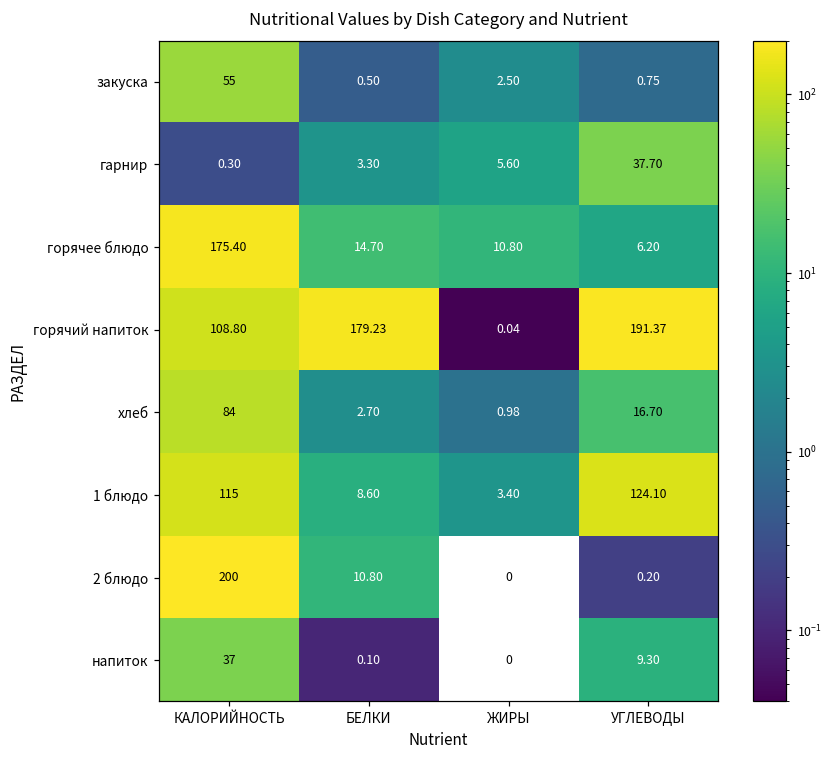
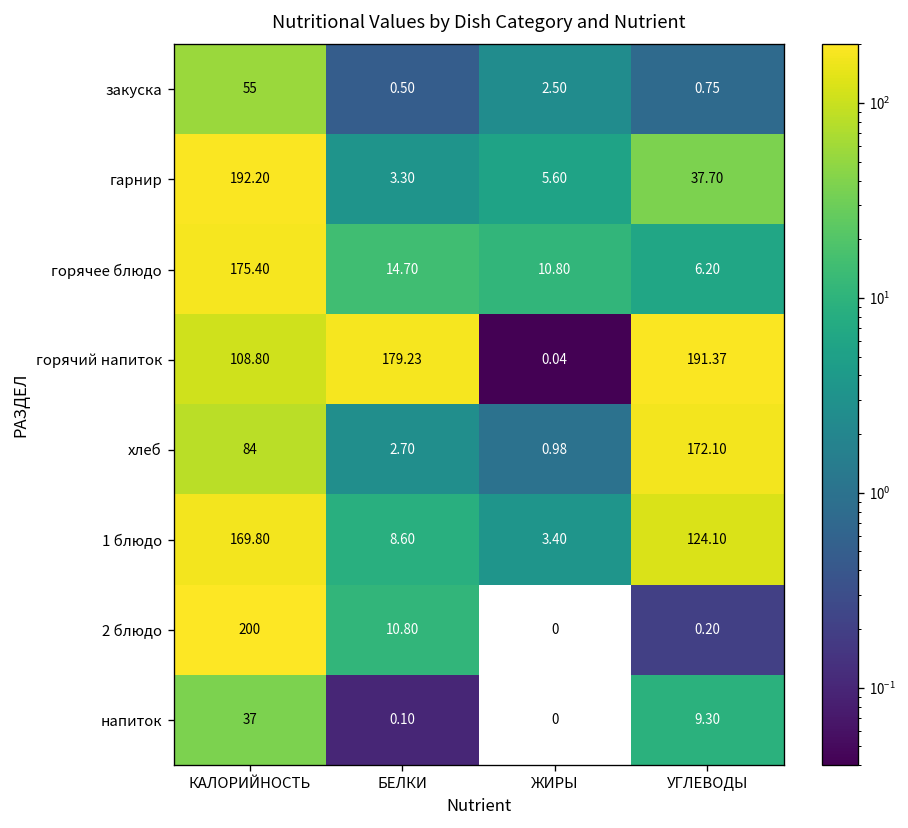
  {
    "закуска": {
      "КАЛОРИЙНОСТЬ": 55,
      "БЕЛКИ": 0.50,
      "ЖИРЫ": 2.50,
      "УГЛЕВОДЫ": 0.75
    },
    "гарнир": {
-     "КАЛОРИЙНОСТЬ": 0.30,
+     "КАЛОРИЙНОСТЬ": 192.20,
      "БЕЛКИ": 3.30,
      "ЖИРЫ": 5.60,
      "УГЛЕВОДЫ": 37.70
    },
    "горячее блюдо": {
      "КАЛОРИЙНОСТЬ": 175.40,
      "БЕЛКИ": 14.70,
      "ЖИРЫ": 10.80,
      "УГЛЕВОДЫ": 6.20
    },
    "горячий напиток": {
      "КАЛОРИЙНОСТЬ": 108.80,
      "БЕЛКИ": 179.23,
      "ЖИРЫ": 0.04,
      "УГЛЕВОДЫ": 191.37
    },
    "хлеб": {
      "КАЛОРИЙНОСТЬ": 84,
      "БЕЛКИ": 2.70,
      "ЖИРЫ": 0.98,
-     "УГЛЕВОДЫ": 16.70
+     "УГЛЕВОДЫ": 172.10
    },
    "1 блюдо": {
-     "КАЛОРИЙНОСТЬ": 115,
+     "КАЛОРИЙНОСТЬ": 169.80,
      "БЕЛКИ": 8.60,
      "ЖИРЫ": 3.40,
      "УГЛЕВОДЫ": 124.10
    },
    "2 блюдо": {
      "КАЛОРИЙНОСТЬ": 200,
      "БЕЛКИ": 10.80,
      "ЖИРЫ": 0,
      "УГЛЕВОДЫ": 0.20
    },
    "напиток": {
      "КАЛОРИЙНОСТЬ": 37,
      "БЕЛКИ": 0.10,
      "ЖИРЫ": 0,
      "УГЛЕВОДЫ": 9.30
    }
  }
